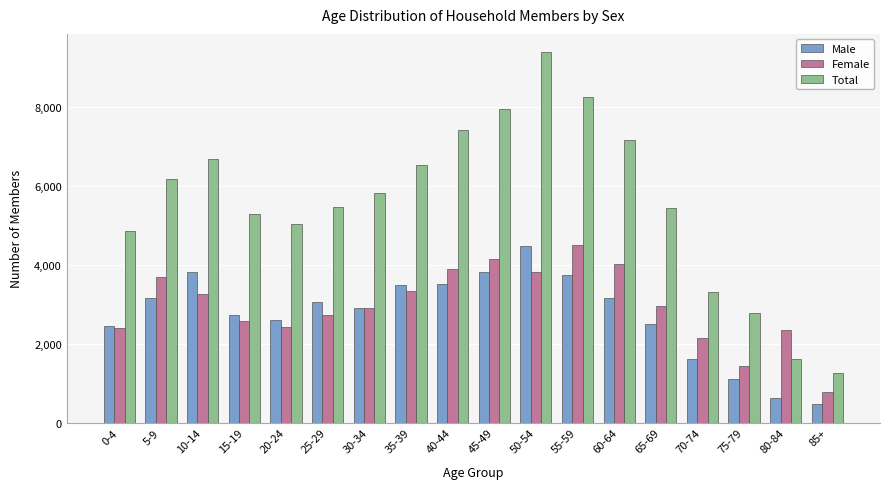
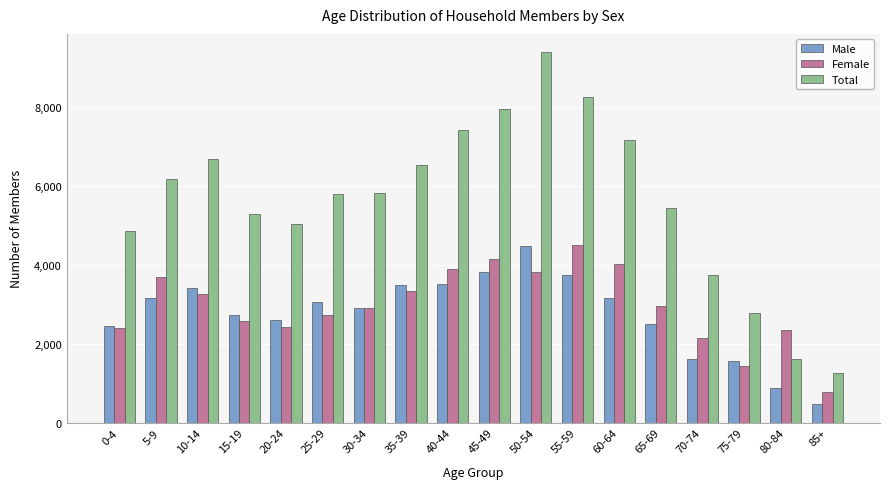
  {
    "Male": {
      "0-4": "2,400",
      "5-9": "3,200",
-     "10-14": "3,800",
+     "10-14": "3,400",
      "15-19": "2,700",
      "20-24": "2,600",
      "25-29": "3,100",
      "30-34": "2,900",
      "35-39": "3,500",
      "40-44": "3,500",
      "45-49": "3,800",
      "50-54": "4,500",
      "55-59": "3,700",
      "60-64": "3,200",
      "65-69": "2,500",
      "70-74": "1,600",
-     "75-79": "1,100",
-     "80-84": "600",
+     "75-79": "1,600",
+     "80-84": "900",
      "85+": "500"
    },
    "Female": {
      "0-4": "2,400",
      "5-9": "3,700",
      "10-14": "3,300",
      "15-19": "2,600",
      "20-24": "2,400",
      "25-29": "2,700",
      "30-34": "2,900",
      "35-39": "3,300",
      "40-44": "3,900",
      "45-49": "4,200",
      "50-54": "3,800",
      "55-59": "4,500",
      "60-64": "4,000",
      "65-69": "3,000",
      "70-74": "2,100",
      "75-79": "1,400",
      "80-84": "2,400",
      "85+": "800"
    },
    "Total": {
      "0-4": "4,900",
      "5-9": "6,200",
      "10-14": "6,700",
      "15-19": "5,300",
      "20-24": "5,000",
-     "25-29": "5,500",
+     "25-29": "5,800",
      "30-34": "5,800",
      "35-39": "6,500",
      "40-44": "7,400",
      "45-49": "8,000",
      "50-54": "9,400",
      "55-59": "8,300",
      "60-64": "7,200",
      "65-69": "5,400",
-     "70-74": "3,300",
+     "70-74": "3,700",
      "75-79": "2,800",
      "80-84": "1,600",
      "85+": "1,300"
    }
  }
